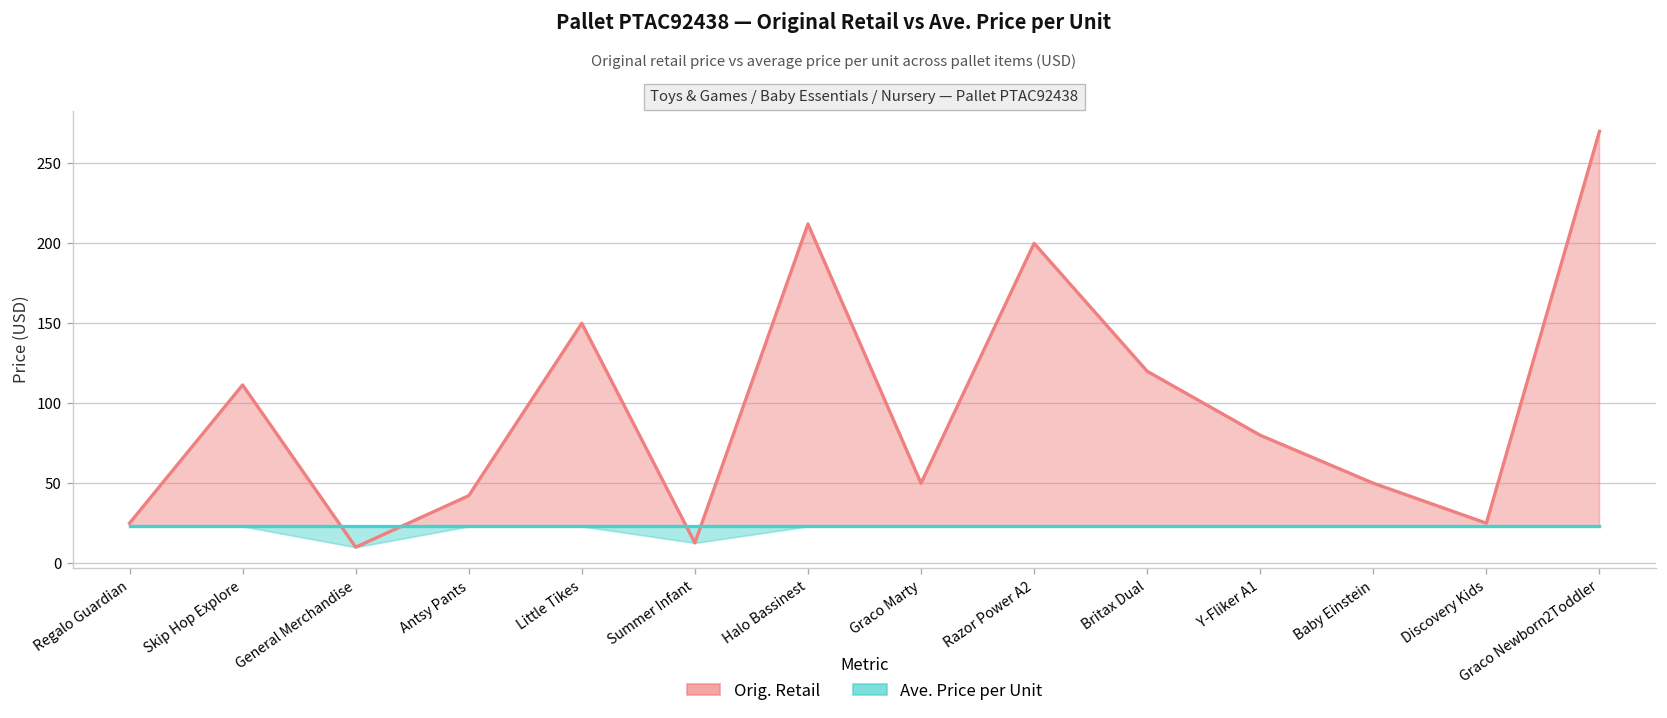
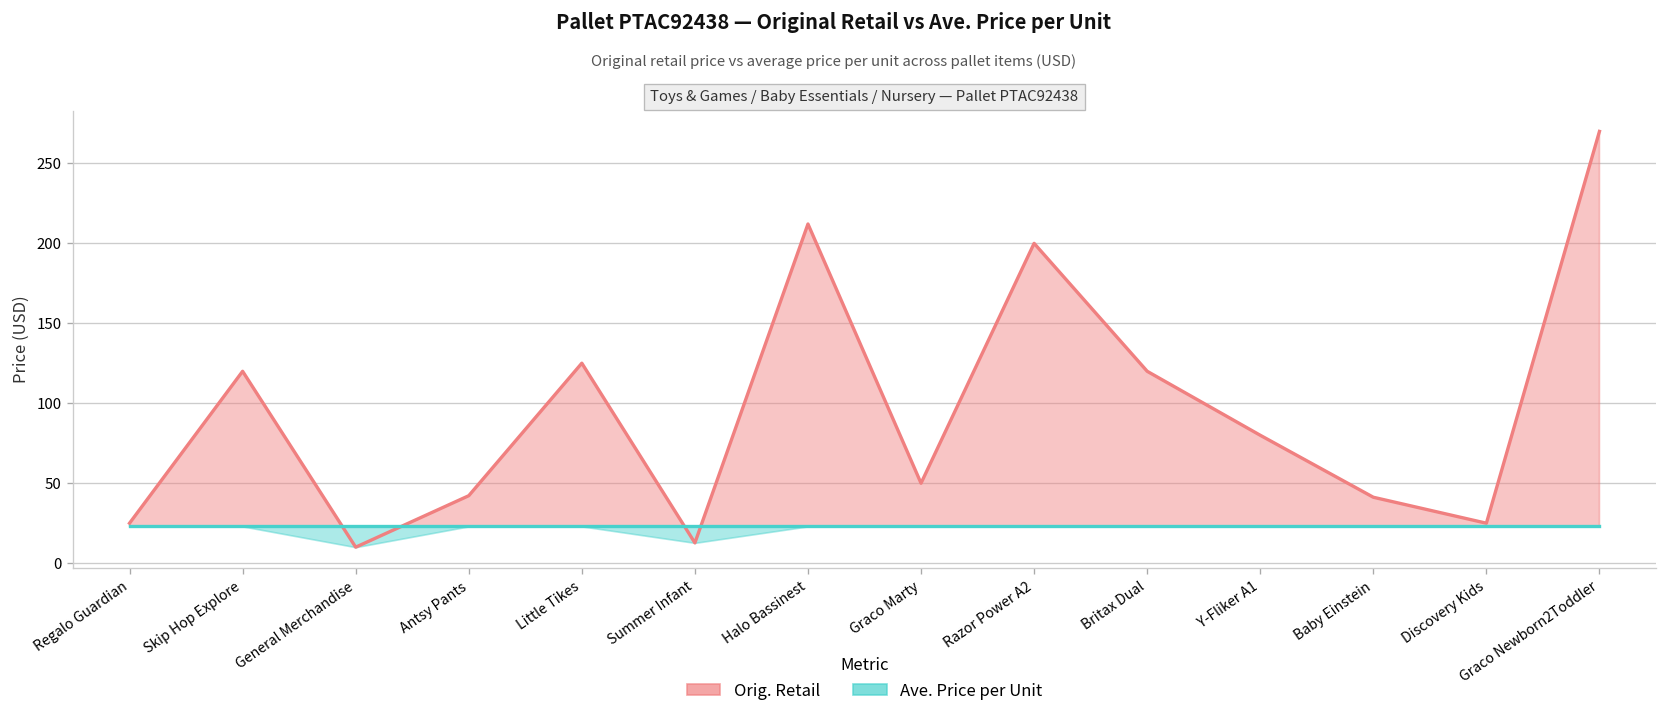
  {
    "Orig. Retail": {
      "Regalo Guardian": 25,
-     "Skip Hop Explore": 111,
+     "Skip Hop Explore": 120,
      "General Merchandise": 10,
      "Antsy Pants": 42,
-     "Little Tikes": 150,
+     "Little Tikes": 125,
      "Summer Infant": 13,
      "Halo Bassinest": 212,
      "Graco Marty": 50,
      "Razor Power A2": 200,
      "Britax Dual": 120,
      "Y-Fliker A1": 80,
-     "Baby Einstein": 50,
+     "Baby Einstein": 41,
      "Discovery Kids": 25,
      "Graco Newborn2Toddler": 270
    },
    "Ave. Price per Unit": {
      "Regalo Guardian": 23,
      "Skip Hop Explore": 23,
      "General Merchandise": 23,
      "Antsy Pants": 23,
      "Little Tikes": 23,
      "Summer Infant": 23,
      "Halo Bassinest": 23,
      "Graco Marty": 23,
      "Razor Power A2": 23,
      "Britax Dual": 23,
      "Y-Fliker A1": 23,
      "Baby Einstein": 23,
      "Discovery Kids": 23,
      "Graco Newborn2Toddler": 23
    }
  }
